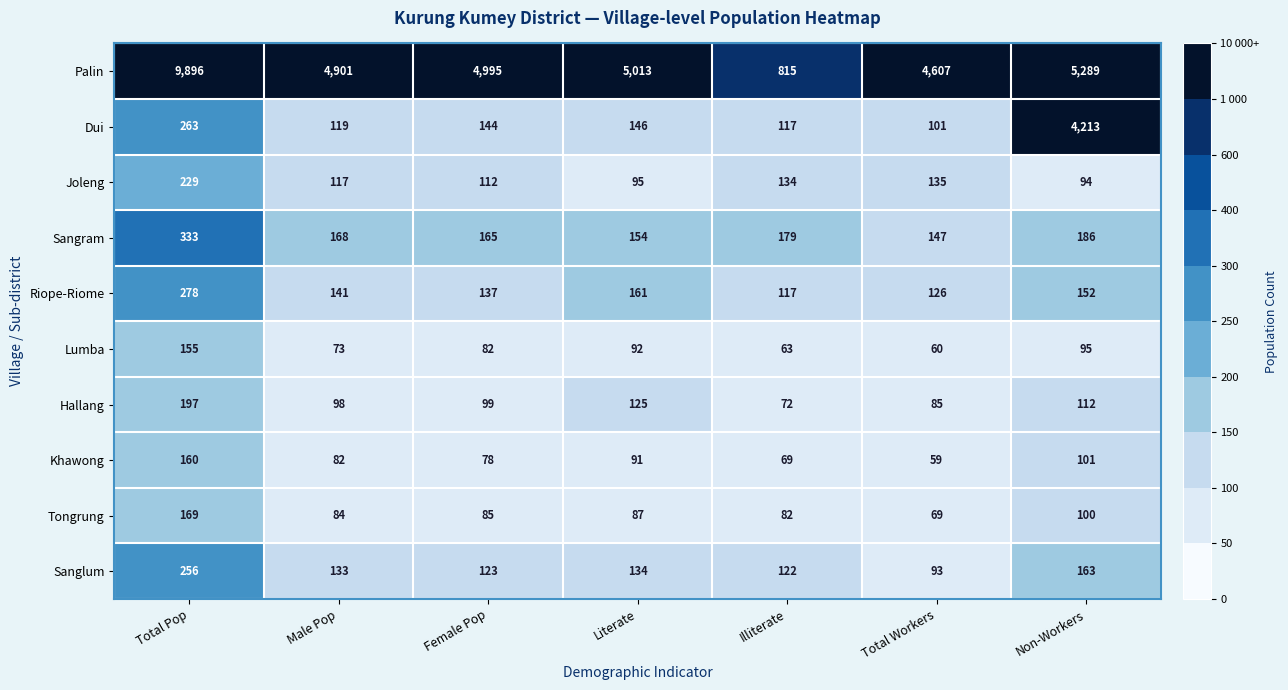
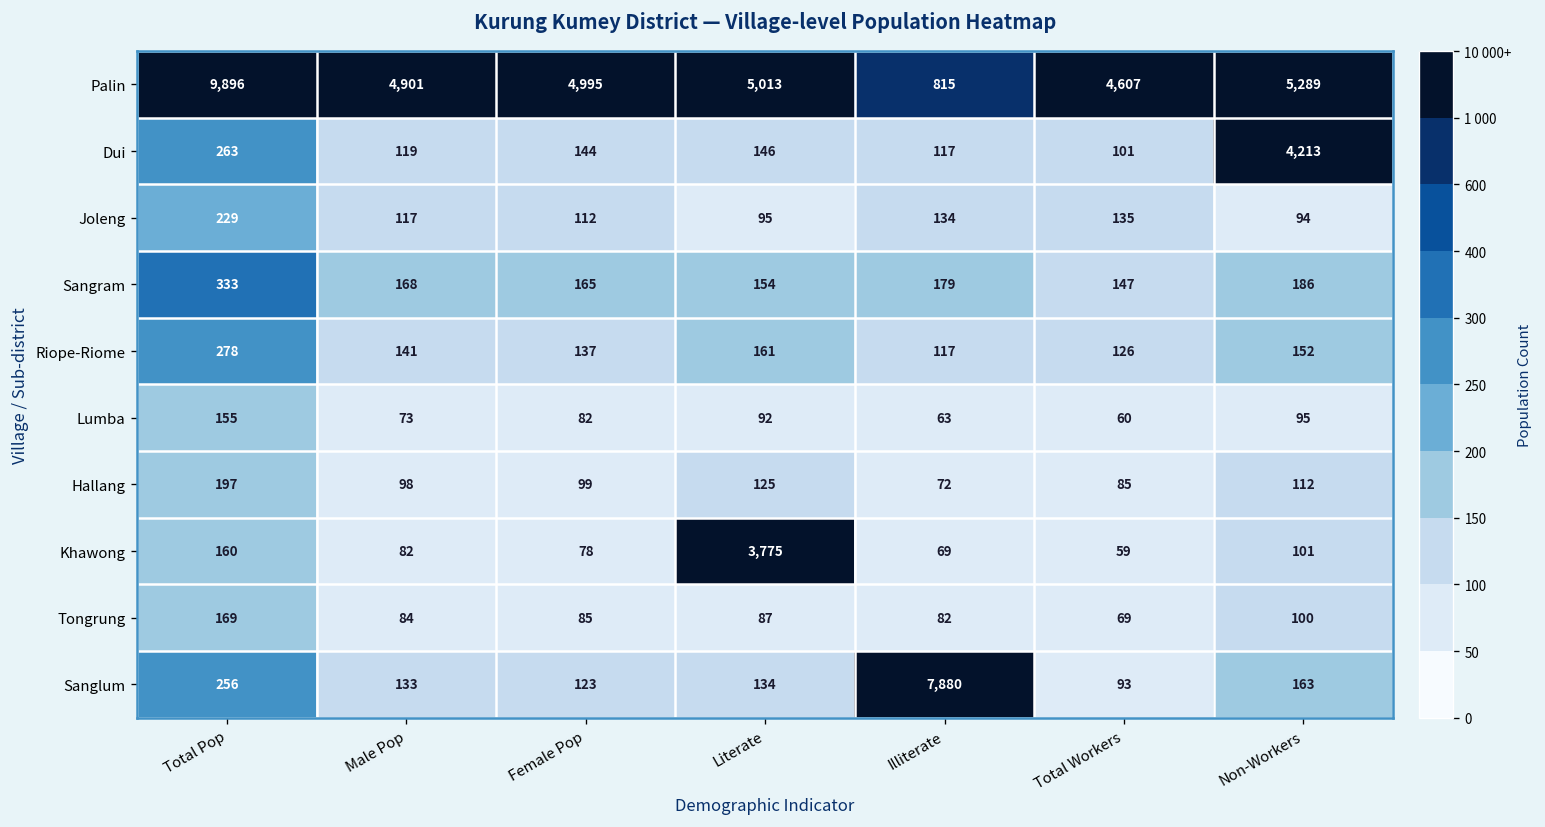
  {
    "Palin": {
      "Total Pop": "9,896",
      "Male Pop": "4,901",
      "Female Pop": "4,995",
      "Literate": "5,013",
      "Illiterate": "815",
      "Total Workers": "4,607",
      "Non-Workers": "5,289"
    },
    "Dui": {
      "Total Pop": "263",
      "Male Pop": "119",
      "Female Pop": "144",
      "Literate": "146",
      "Illiterate": "117",
      "Total Workers": "101",
      "Non-Workers": "4,213"
    },
    "Joleng": {
      "Total Pop": "229",
      "Male Pop": "117",
      "Female Pop": "112",
      "Literate": "95",
      "Illiterate": "134",
      "Total Workers": "135",
      "Non-Workers": "94"
    },
    "Sangram": {
      "Total Pop": "333",
      "Male Pop": "168",
      "Female Pop": "165",
      "Literate": "154",
      "Illiterate": "179",
      "Total Workers": "147",
      "Non-Workers": "186"
    },
    "Riope-Riome": {
      "Total Pop": "278",
      "Male Pop": "141",
      "Female Pop": "137",
      "Literate": "161",
      "Illiterate": "117",
      "Total Workers": "126",
      "Non-Workers": "152"
    },
    "Lumba": {
      "Total Pop": "155",
      "Male Pop": "73",
      "Female Pop": "82",
      "Literate": "92",
      "Illiterate": "63",
      "Total Workers": "60",
      "Non-Workers": "95"
    },
    "Hallang": {
      "Total Pop": "197",
      "Male Pop": "98",
      "Female Pop": "99",
      "Literate": "125",
      "Illiterate": "72",
      "Total Workers": "85",
      "Non-Workers": "112"
    },
    "Khawong": {
      "Total Pop": "160",
      "Male Pop": "82",
      "Female Pop": "78",
-     "Literate": "91",
+     "Literate": "3,775",
      "Illiterate": "69",
      "Total Workers": "59",
      "Non-Workers": "101"
    },
    "Tongrung": {
      "Total Pop": "169",
      "Male Pop": "84",
      "Female Pop": "85",
      "Literate": "87",
      "Illiterate": "82",
      "Total Workers": "69",
      "Non-Workers": "100"
    },
    "Sanglum": {
      "Total Pop": "256",
      "Male Pop": "133",
      "Female Pop": "123",
      "Literate": "134",
-     "Illiterate": "122",
+     "Illiterate": "7,880",
      "Total Workers": "93",
      "Non-Workers": "163"
    }
  }
